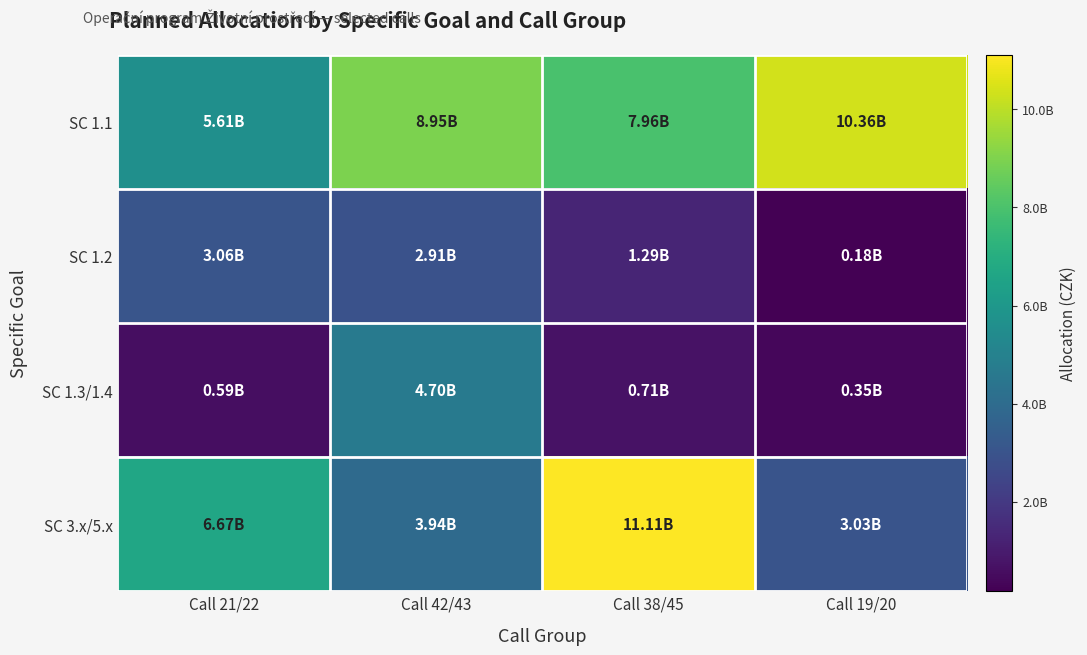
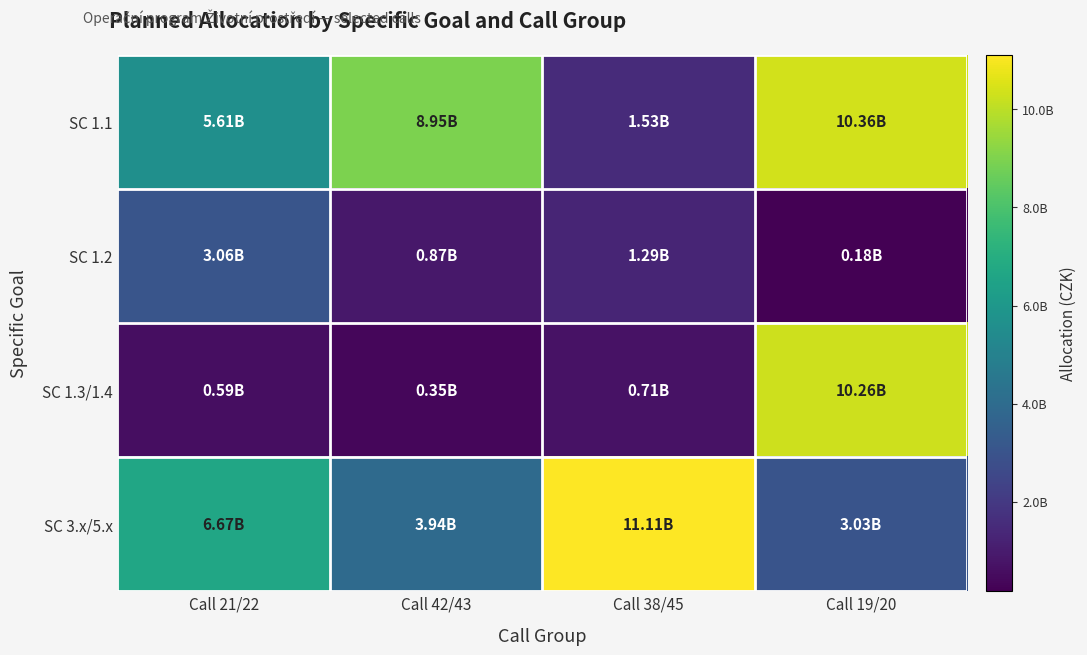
  {
    "SC 1.1": {
      "Call 21/22": "5.61B",
      "Call 42/43": "8.95B",
-     "Call 38/45": "7.96B",
+     "Call 38/45": "1.53B",
      "Call 19/20": "10.36B"
    },
    "SC 1.2": {
      "Call 21/22": "3.06B",
-     "Call 42/43": "2.91B",
+     "Call 42/43": "0.87B",
      "Call 38/45": "1.29B",
      "Call 19/20": "0.18B"
    },
    "SC 1.3/1.4": {
      "Call 21/22": "0.59B",
-     "Call 42/43": "4.70B",
+     "Call 42/43": "0.35B",
      "Call 38/45": "0.71B",
-     "Call 19/20": "0.35B"
+     "Call 19/20": "10.26B"
    },
    "SC 3.x/5.x": {
      "Call 21/22": "6.67B",
      "Call 42/43": "3.94B",
      "Call 38/45": "11.11B",
      "Call 19/20": "3.03B"
    }
  }
